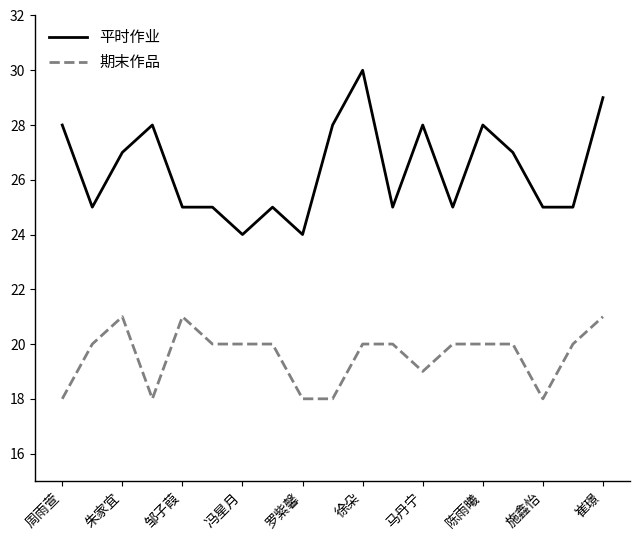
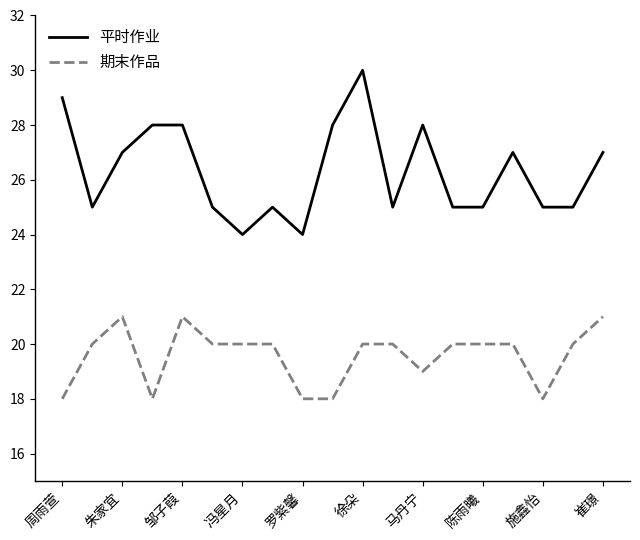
  {
    "平时作业": {
-     "周雨萱": 28,
+     "周雨萱": 29,
      "朱家宜": 27,
-     "邹子葭": 25,
+     "邹子葭": 28,
      "冯星月": 24,
      "罗紫馨": 24,
      "徐朵": 30,
      "马丹宁": 28,
-     "陈雨曦": 28,
+     "陈雨曦": 25,
      "施鑫怡": 25,
-     "崔璟": 29
+     "崔璟": 27
    },
    "期末作品": {
      "周雨萱": 18,
      "朱家宜": 21,
      "邹子葭": 21,
      "冯星月": 20,
      "罗紫馨": 18,
      "徐朵": 20,
      "马丹宁": 19,
      "陈雨曦": 20,
      "施鑫怡": 18,
      "崔璟": 21
    }
  }
